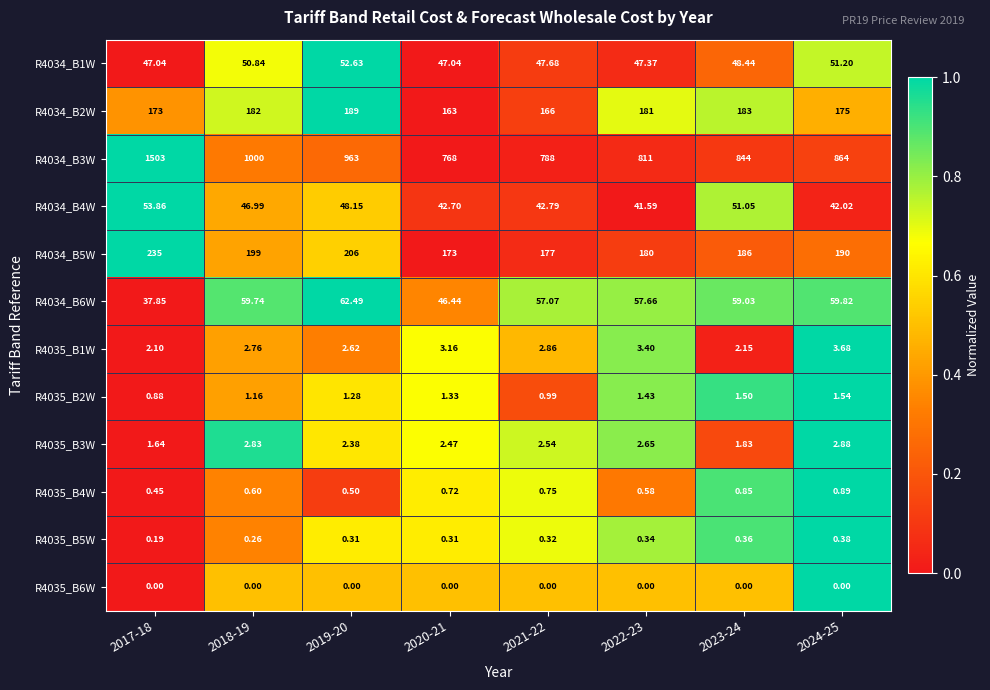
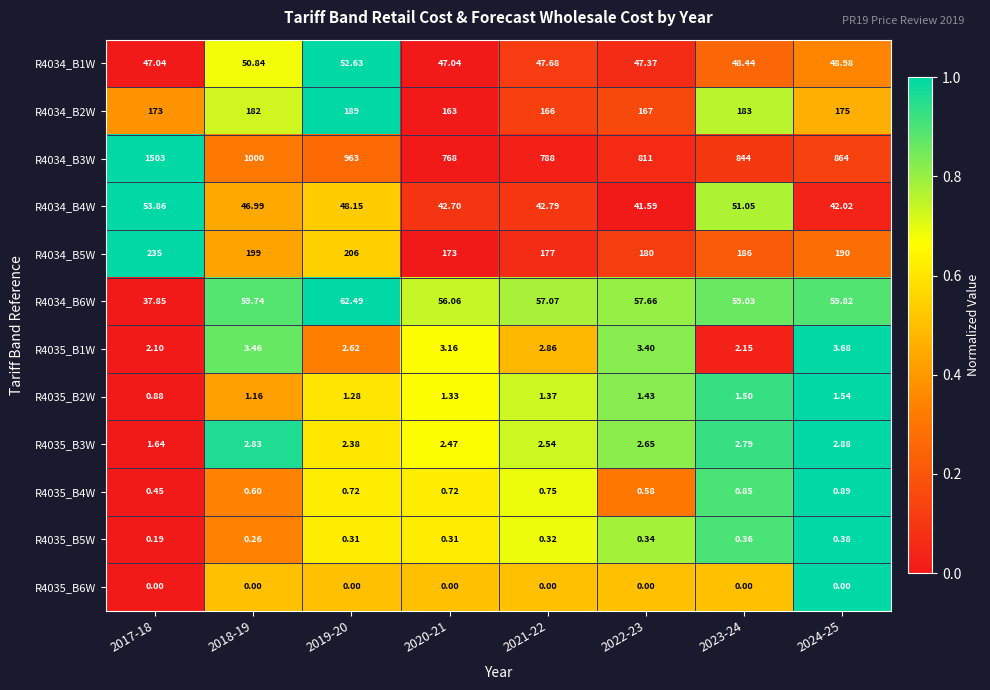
  {
    "R4034_B1W": {
      "2017-18": 47.04,
      "2018-19": 50.84,
      "2019-20": 52.63,
      "2020-21": 47.04,
      "2021-22": 47.68,
      "2022-23": 47.37,
      "2023-24": 48.44,
-     "2024-25": 51.20
+     "2024-25": 48.98
    },
    "R4034_B2W": {
      "2017-18": 173,
      "2018-19": 182,
      "2019-20": 189,
      "2020-21": 163,
      "2021-22": 166,
-     "2022-23": 181,
+     "2022-23": 167,
      "2023-24": 183,
      "2024-25": 175
    },
    "R4034_B3W": {
      "2017-18": 1503,
      "2018-19": 1000,
      "2019-20": 963,
      "2020-21": 768,
      "2021-22": 788,
      "2022-23": 811,
      "2023-24": 844,
      "2024-25": 864
    },
    "R4034_B4W": {
      "2017-18": 53.86,
      "2018-19": 46.99,
      "2019-20": 48.15,
      "2020-21": 42.70,
      "2021-22": 42.79,
      "2022-23": 41.59,
      "2023-24": 51.05,
      "2024-25": 42.02
    },
    "R4034_B5W": {
      "2017-18": 235,
      "2018-19": 199,
      "2019-20": 206,
      "2020-21": 173,
      "2021-22": 177,
      "2022-23": 180,
      "2023-24": 186,
      "2024-25": 190
    },
    "R4034_B6W": {
      "2017-18": 37.85,
      "2018-19": 59.74,
      "2019-20": 62.49,
-     "2020-21": 46.44,
+     "2020-21": 56.06,
      "2021-22": 57.07,
      "2022-23": 57.66,
      "2023-24": 59.03,
      "2024-25": 59.82
    },
    "R4035_B1W": {
      "2017-18": 2.10,
-     "2018-19": 2.76,
+     "2018-19": 3.46,
      "2019-20": 2.62,
      "2020-21": 3.16,
      "2021-22": 2.86,
      "2022-23": 3.40,
      "2023-24": 2.15,
      "2024-25": 3.68
    },
    "R4035_B2W": {
      "2017-18": 0.88,
      "2018-19": 1.16,
      "2019-20": 1.28,
      "2020-21": 1.33,
-     "2021-22": 0.99,
+     "2021-22": 1.37,
      "2022-23": 1.43,
      "2023-24": 1.50,
      "2024-25": 1.54
    },
    "R4035_B3W": {
      "2017-18": 1.64,
      "2018-19": 2.83,
      "2019-20": 2.38,
      "2020-21": 2.47,
      "2021-22": 2.54,
      "2022-23": 2.65,
-     "2023-24": 1.83,
+     "2023-24": 2.79,
      "2024-25": 2.88
    },
    "R4035_B4W": {
      "2017-18": 0.45,
      "2018-19": 0.60,
-     "2019-20": 0.50,
+     "2019-20": 0.72,
      "2020-21": 0.72,
      "2021-22": 0.75,
      "2022-23": 0.58,
      "2023-24": 0.85,
      "2024-25": 0.89
    },
    "R4035_B5W": {
      "2017-18": 0.19,
      "2018-19": 0.26,
      "2019-20": 0.31,
      "2020-21": 0.31,
      "2021-22": 0.32,
      "2022-23": 0.34,
      "2023-24": 0.36,
      "2024-25": 0.38
    },
    "R4035_B6W": {
      "2017-18": 0.00,
      "2018-19": 0.00,
      "2019-20": 0.00,
      "2020-21": 0.00,
      "2021-22": 0.00,
      "2022-23": 0.00,
      "2023-24": 0.00,
      "2024-25": 0.00
    }
  }
